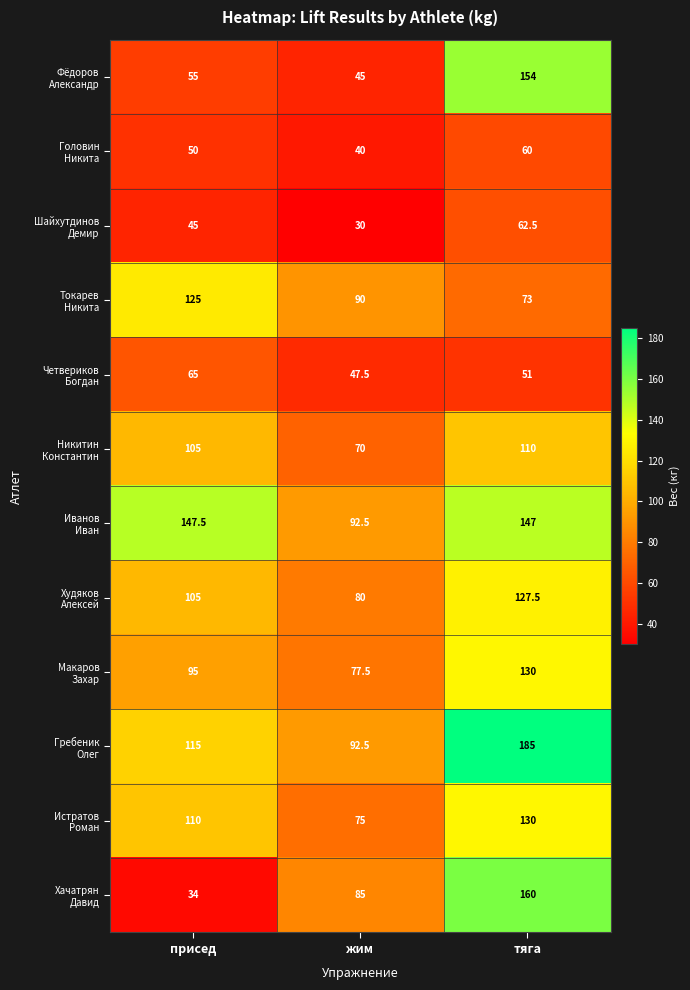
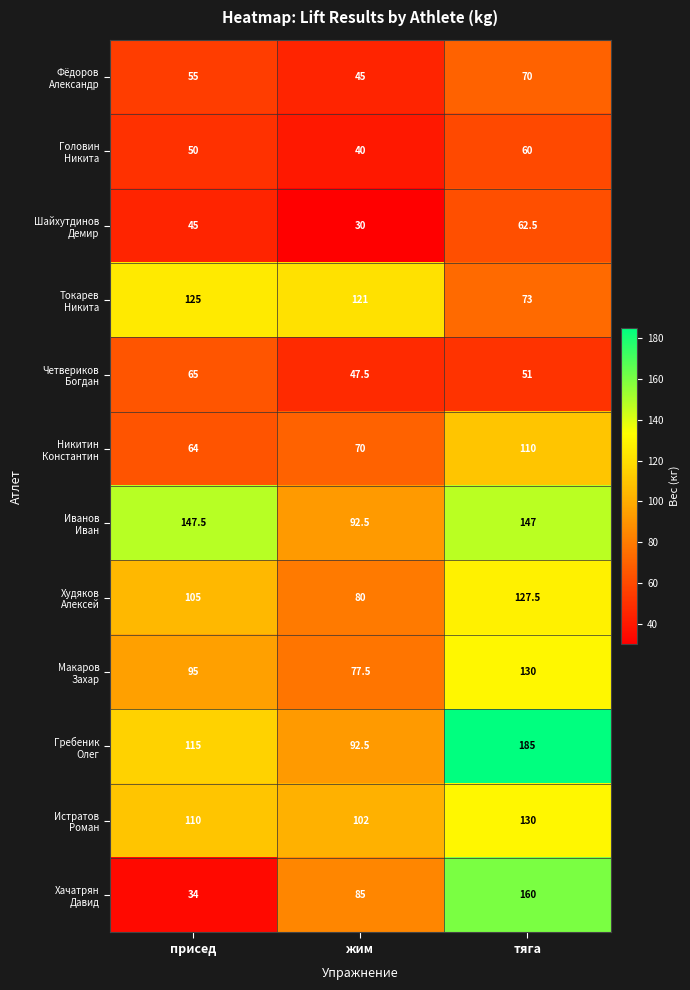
  {
    "Фёдоров Александр": {
      "присед": 55,
      "жим": 45,
-     "тяга": 154
+     "тяга": 70
    },
    "Головин Никита": {
      "присед": 50,
      "жим": 40,
      "тяга": 60
    },
    "Шайхутдинов Демир": {
      "присед": 45,
      "жим": 30,
      "тяга": 62.5
    },
    "Токарев Никита": {
      "присед": 125,
-     "жим": 90,
+     "жим": 121,
      "тяга": 73
    },
    "Четвериков Богдан": {
      "присед": 65,
      "жим": 47.5,
      "тяга": 51
    },
    "Никитин Константин": {
-     "присед": 105,
+     "присед": 64,
      "жим": 70,
      "тяга": 110
    },
    "Иванов Иван": {
      "присед": 147.5,
      "жим": 92.5,
      "тяга": 147
    },
    "Худяков Алексей": {
      "присед": 105,
      "жим": 80,
      "тяга": 127.5
    },
    "Макаров Захар": {
      "присед": 95,
      "жим": 77.5,
      "тяга": 130
    },
    "Гребеник Олег": {
      "присед": 115,
      "жим": 92.5,
      "тяга": 185
    },
    "Истратов Роман": {
      "присед": 110,
-     "жим": 75,
+     "жим": 102,
      "тяга": 130
    },
    "Хачатрян Давид": {
      "присед": 34,
      "жим": 85,
      "тяга": 160
    }
  }
